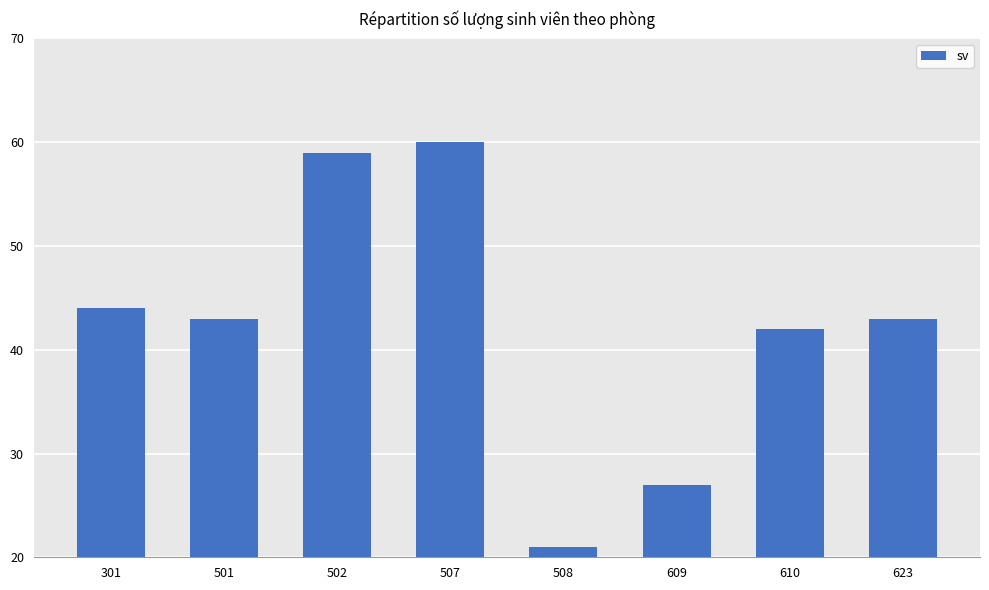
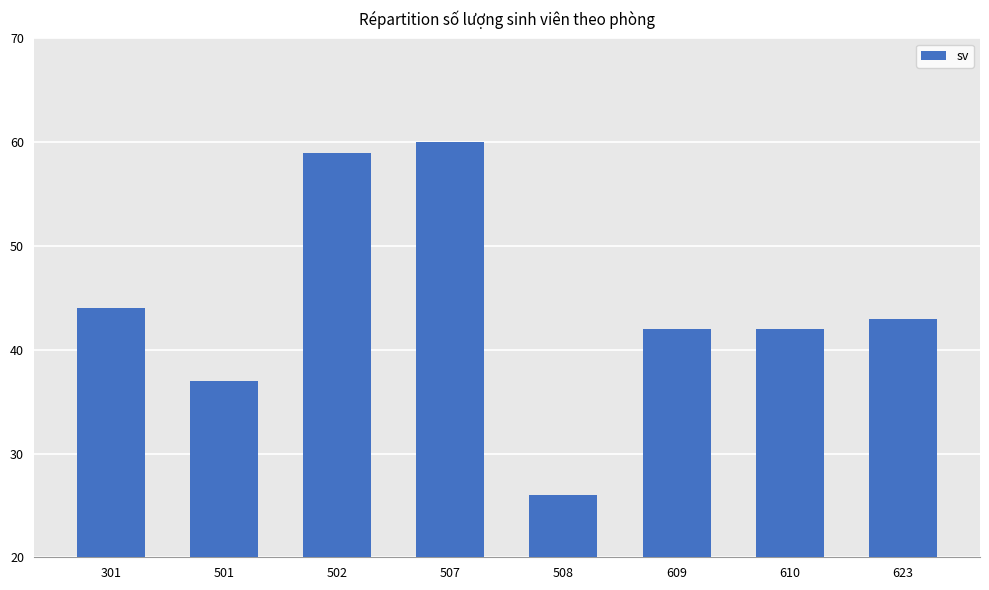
  {
    "301": 44,
-   "501": 43,
+   "501": 37,
    "502": 59,
    "507": 60,
-   "508": 21,
-   "609": 27,
+   "508": 26,
+   "609": 42,
    "610": 42,
    "623": 43
  }
